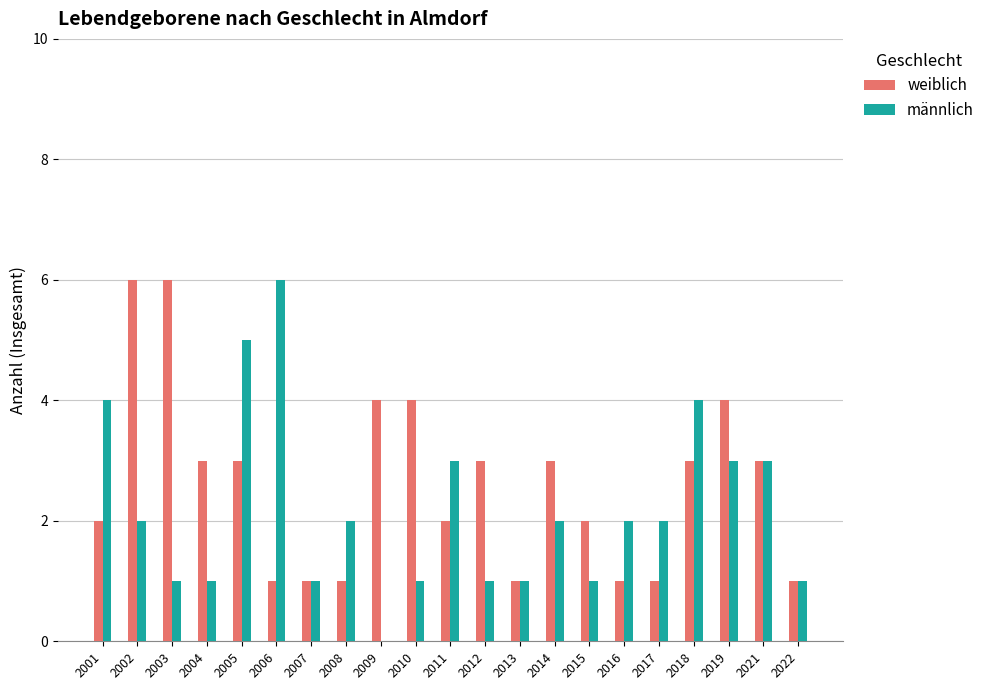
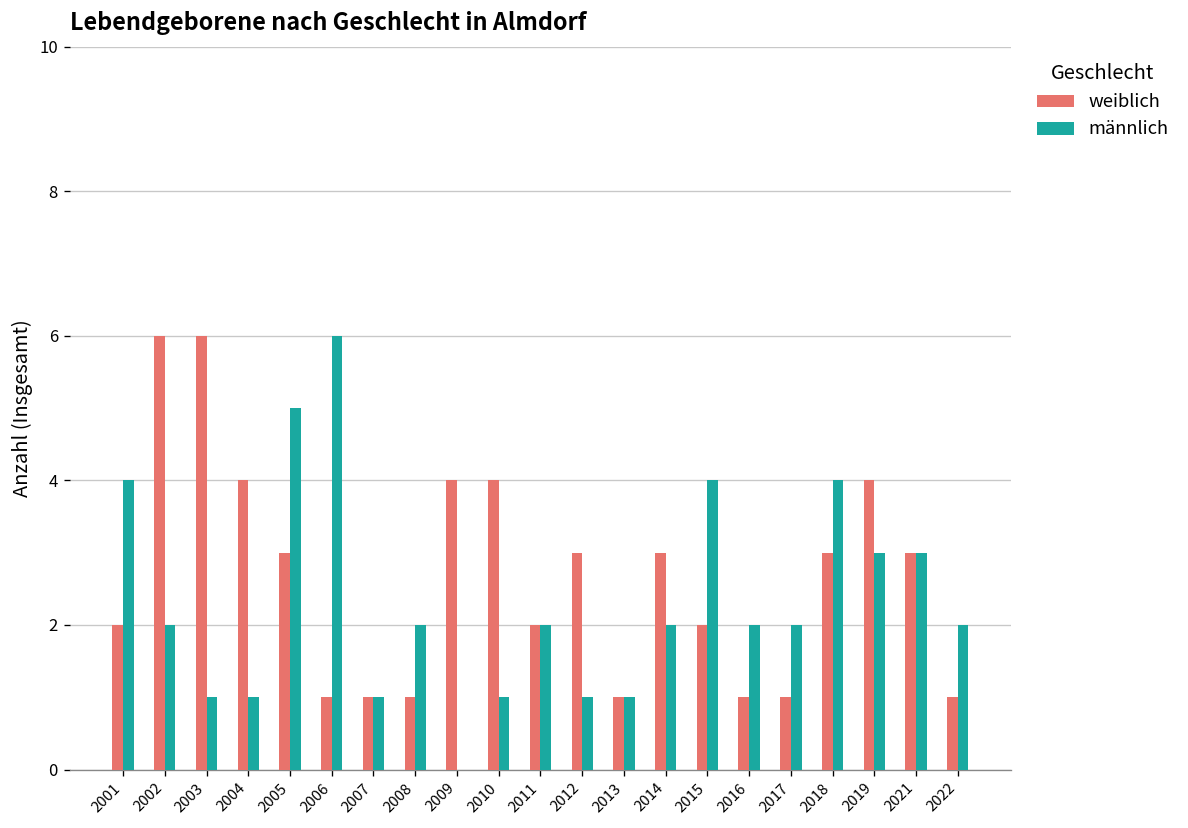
  {
    "weiblich": {
      "2001": 2,
      "2002": 6,
      "2003": 6,
-     "2004": 3,
+     "2004": 4,
      "2005": 3,
      "2006": 1,
      "2007": 1,
      "2008": 1,
      "2009": 4,
      "2010": 4,
      "2011": 2,
      "2012": 3,
      "2013": 1,
      "2014": 3,
      "2015": 2,
      "2016": 1,
      "2017": 1,
      "2018": 3,
      "2019": 4,
      "2021": 3,
      "2022": 1
    },
    "männlich": {
      "2001": 4,
      "2002": 2,
      "2003": 1,
      "2004": 1,
      "2005": 5,
      "2006": 6,
      "2007": 1,
      "2008": 2,
      "2009": 0,
      "2010": 1,
-     "2011": 3,
+     "2011": 2,
      "2012": 1,
      "2013": 1,
      "2014": 2,
-     "2015": 1,
+     "2015": 4,
      "2016": 2,
      "2017": 2,
      "2018": 4,
      "2019": 3,
      "2021": 3,
-     "2022": 1
+     "2022": 2
    }
  }
